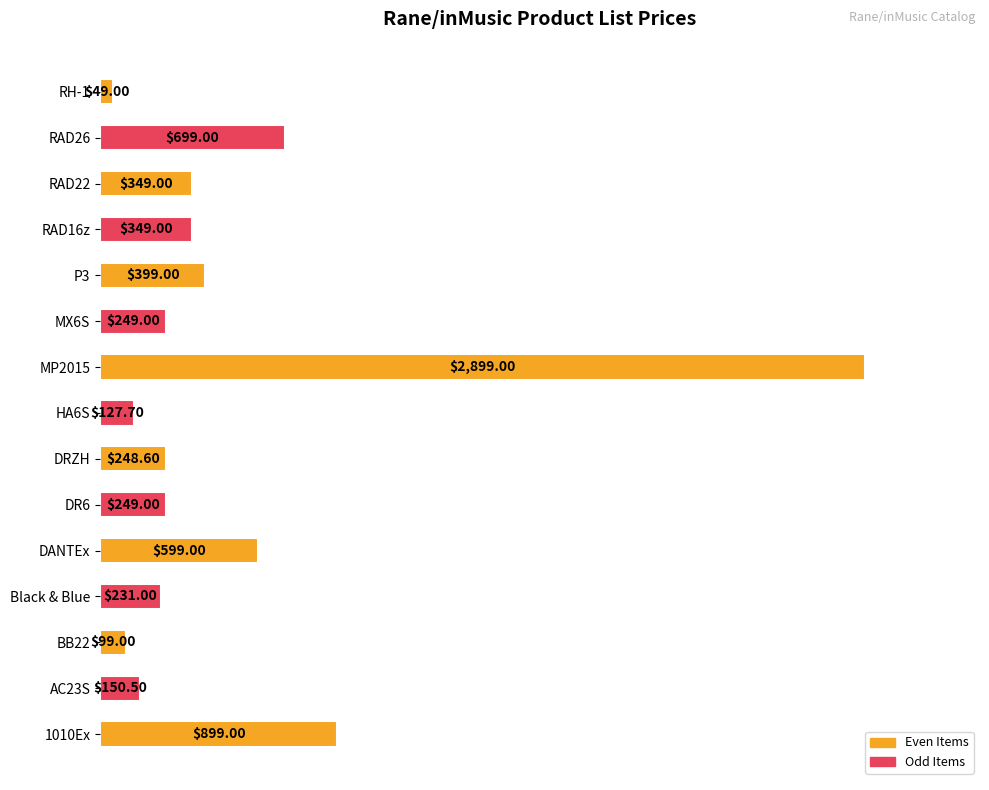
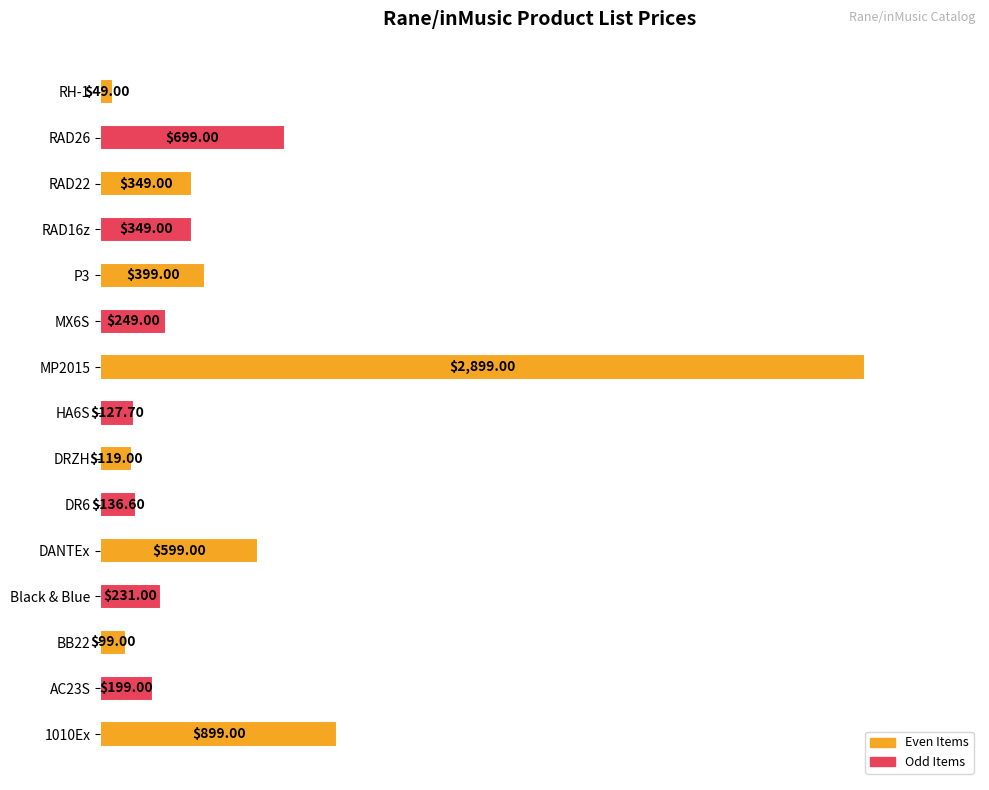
  {
    "RH-1": "$49.00",
    "RAD26": "$699.00",
    "RAD22": "$349.00",
    "RAD16z": "$349.00",
    "P3": "$399.00",
    "MX6S": "$249.00",
    "MP2015": "$2,899.00",
    "HA6S": "$127.70",
-   "DRZH": "$248.60",
-   "DR6": "$249.00",
+   "DRZH": "$119.00",
+   "DR6": "$136.60",
    "DANTEx": "$599.00",
    "Black & Blue": "$231.00",
    "BB22": "$99.00",
-   "AC23S": "$150.50",
+   "AC23S": "$199.00",
    "1010Ex": "$899.00"
  }
